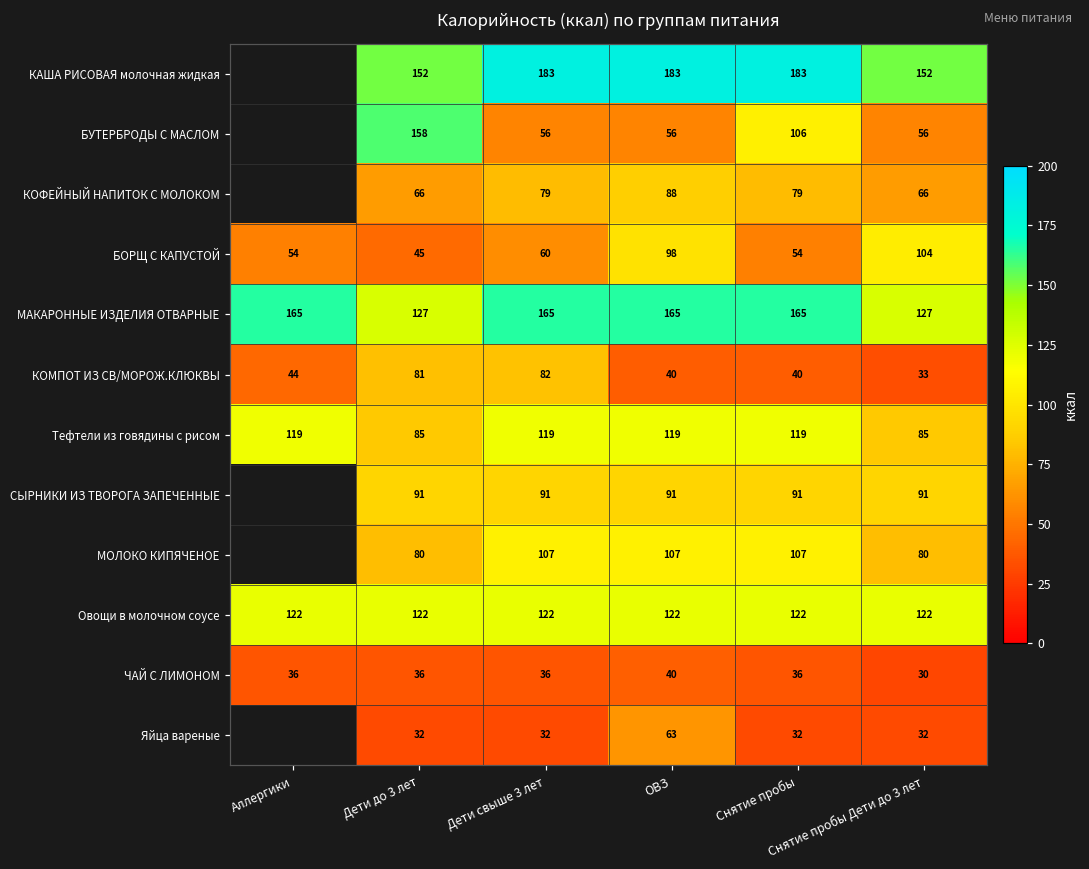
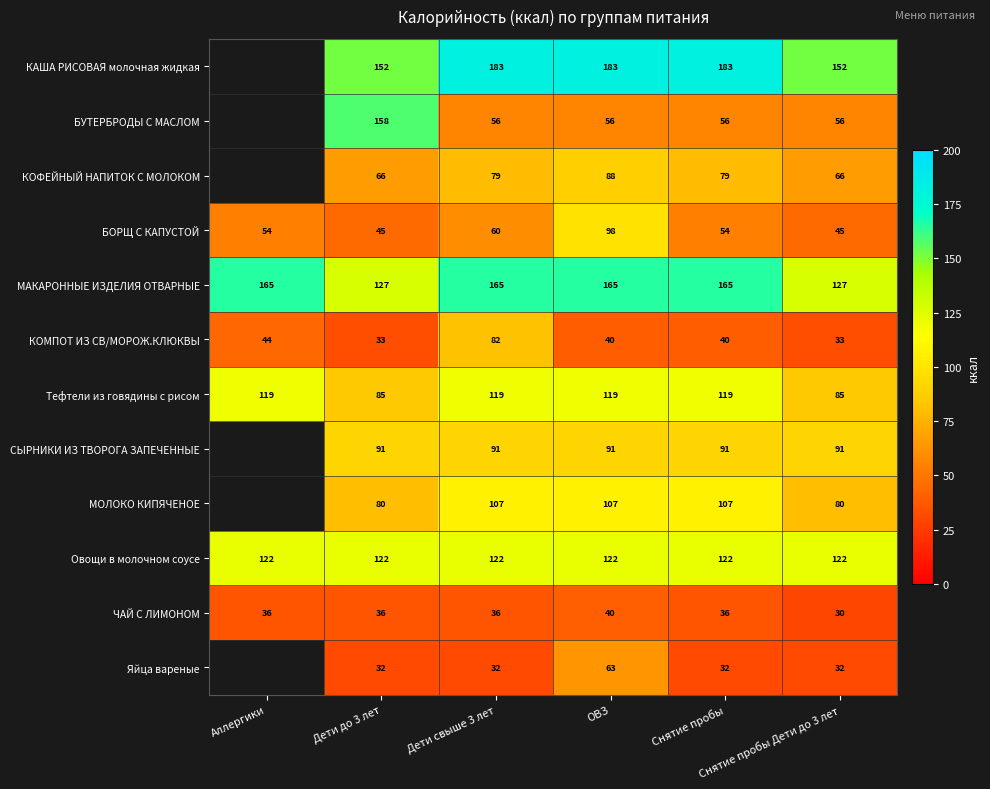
  {
    "КАША РИСОВАЯ молочная жидкая": {
      "Дети до 3 лет": 152,
      "Дети свыше 3 лет": 183,
      "ОВЗ": 183,
      "Снятие пробы": 183,
      "Снятие пробы Дети до 3 лет": 152
    },
    "БУТЕРБРОДЫ С МАСЛОМ": {
      "Дети до 3 лет": 158,
      "Дети свыше 3 лет": 56,
      "ОВЗ": 56,
-     "Снятие пробы": 106,
+     "Снятие пробы": 56,
      "Снятие пробы Дети до 3 лет": 56
    },
    "КОФЕЙНЫЙ НАПИТОК С МОЛОКОМ": {
      "Дети до 3 лет": 66,
      "Дети свыше 3 лет": 79,
      "ОВЗ": 88,
      "Снятие пробы": 79,
      "Снятие пробы Дети до 3 лет": 66
    },
    "БОРЩ С КАПУСТОЙ": {
      "Аллергики": 54,
      "Дети до 3 лет": 45,
      "Дети свыше 3 лет": 60,
      "ОВЗ": 98,
      "Снятие пробы": 54,
-     "Снятие пробы Дети до 3 лет": 104
+     "Снятие пробы Дети до 3 лет": 45
    },
    "МАКАРОННЫЕ ИЗДЕЛИЯ ОТВАРНЫЕ": {
      "Аллергики": 165,
      "Дети до 3 лет": 127,
      "Дети свыше 3 лет": 165,
      "ОВЗ": 165,
      "Снятие пробы": 165,
      "Снятие пробы Дети до 3 лет": 127
    },
    "КОМПОТ ИЗ СВ/МОРОЖ.КЛЮКВЫ": {
      "Аллергики": 44,
-     "Дети до 3 лет": 81,
+     "Дети до 3 лет": 33,
      "Дети свыше 3 лет": 82,
      "ОВЗ": 40,
      "Снятие пробы": 40,
      "Снятие пробы Дети до 3 лет": 33
    },
    "Тефтели из говядины с рисом": {
      "Аллергики": 119,
      "Дети до 3 лет": 85,
      "Дети свыше 3 лет": 119,
      "ОВЗ": 119,
      "Снятие пробы": 119,
      "Снятие пробы Дети до 3 лет": 85
    },
    "СЫРНИКИ ИЗ ТВОРОГА ЗАПЕЧЕННЫЕ": {
      "Дети до 3 лет": 91,
      "Дети свыше 3 лет": 91,
      "ОВЗ": 91,
      "Снятие пробы": 91,
      "Снятие пробы Дети до 3 лет": 91
    },
    "МОЛОКО КИПЯЧЕНОЕ": {
      "Дети до 3 лет": 80,
      "Дети свыше 3 лет": 107,
      "ОВЗ": 107,
      "Снятие пробы": 107,
      "Снятие пробы Дети до 3 лет": 80
    },
    "Овощи в молочном соусе": {
      "Аллергики": 122,
      "Дети до 3 лет": 122,
      "Дети свыше 3 лет": 122,
      "ОВЗ": 122,
      "Снятие пробы": 122,
      "Снятие пробы Дети до 3 лет": 122
    },
    "ЧАЙ С ЛИМОНОМ": {
      "Аллергики": 36,
      "Дети до 3 лет": 36,
      "Дети свыше 3 лет": 36,
      "ОВЗ": 40,
      "Снятие пробы": 36,
      "Снятие пробы Дети до 3 лет": 30
    },
    "Яйца вареные": {
      "Дети до 3 лет": 32,
      "Дети свыше 3 лет": 32,
      "ОВЗ": 63,
      "Снятие пробы": 32,
      "Снятие пробы Дети до 3 лет": 32
    }
  }
